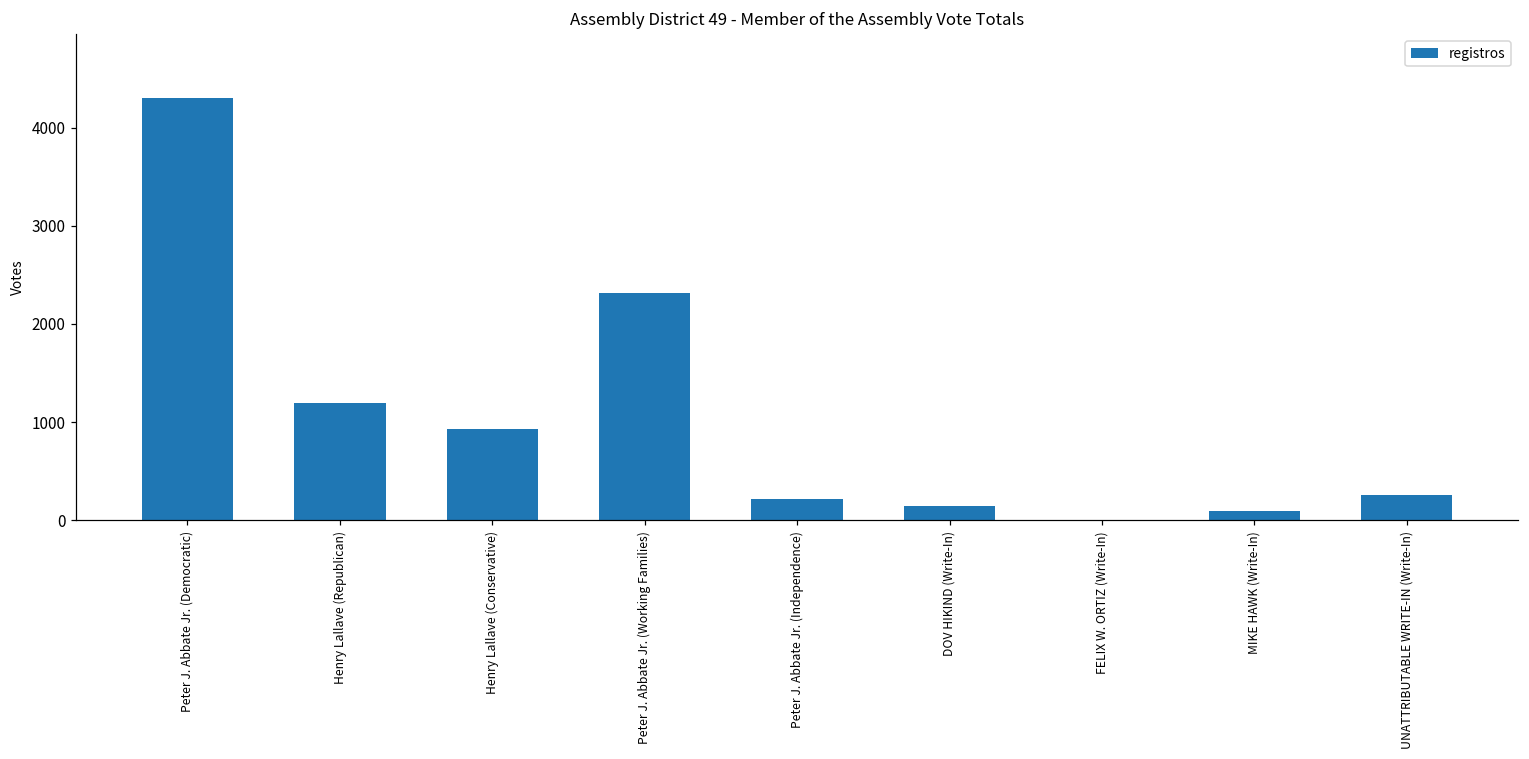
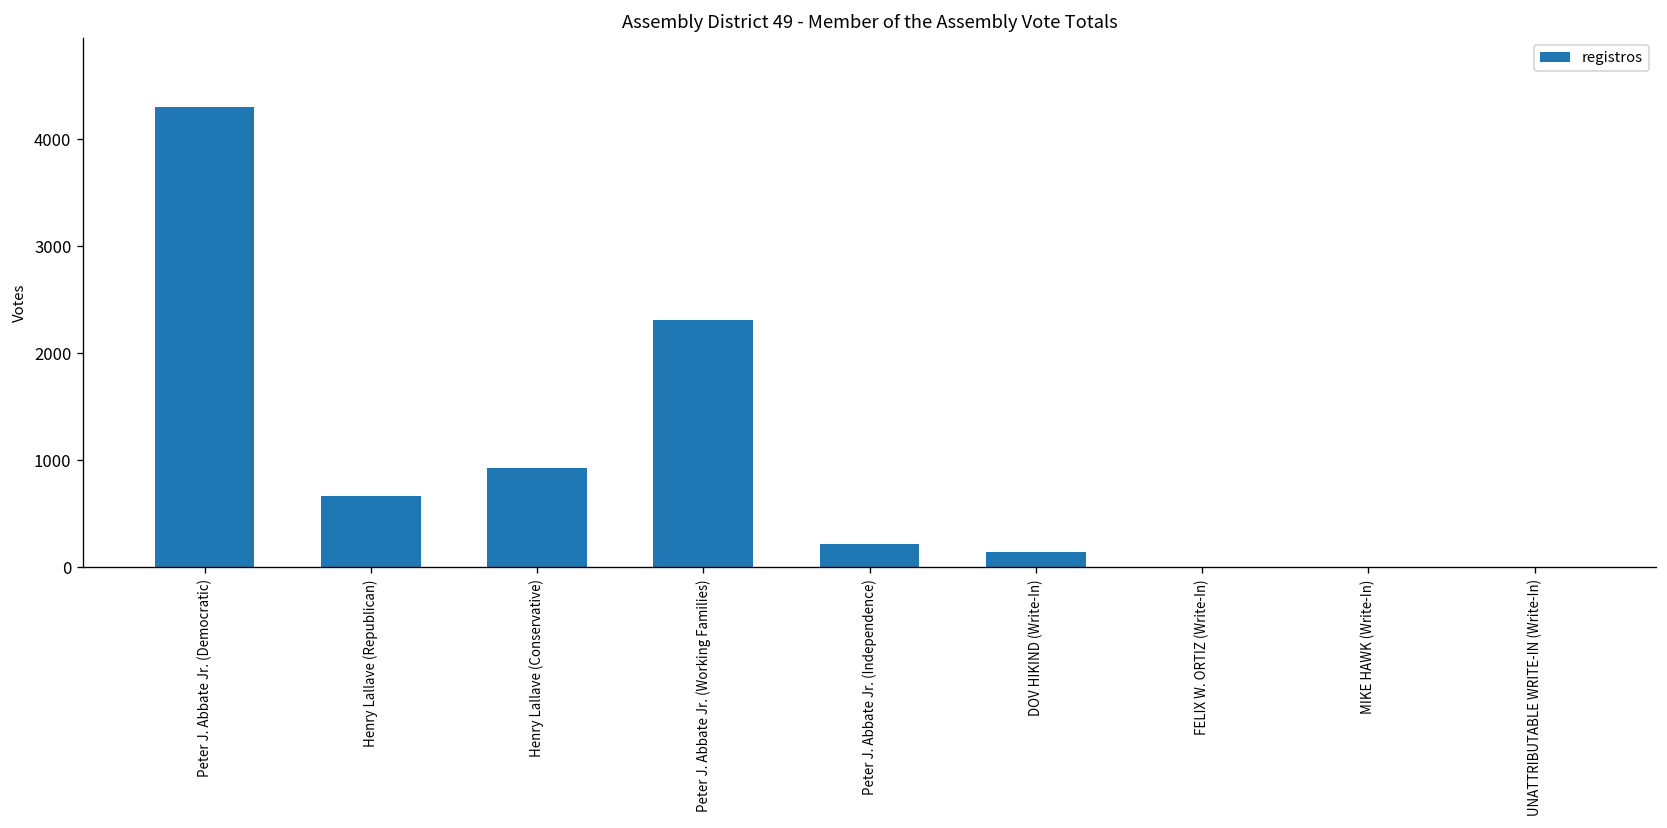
  {
    "Peter J. Abbate Jr. (Democratic)": 4300,
-   "Henry Lallave (Republican)": 1200,
+   "Henry Lallave (Republican)": 700,
    "Henry Lallave (Conservative)": 900,
    "Peter J. Abbate Jr. (Working Families)": 2300,
    "Peter J. Abbate Jr. (Independence)": 200,
    "DOV HIKIND (Write-In)": 100,
-   "MIKE HAWK (Write-In)": 100,
-   "UNATTRIBUTABLE WRITE-IN (Write-In)": 300
+   "MIKE HAWK (Write-In)": 0,
+   "UNATTRIBUTABLE WRITE-IN (Write-In)": 0
  }
